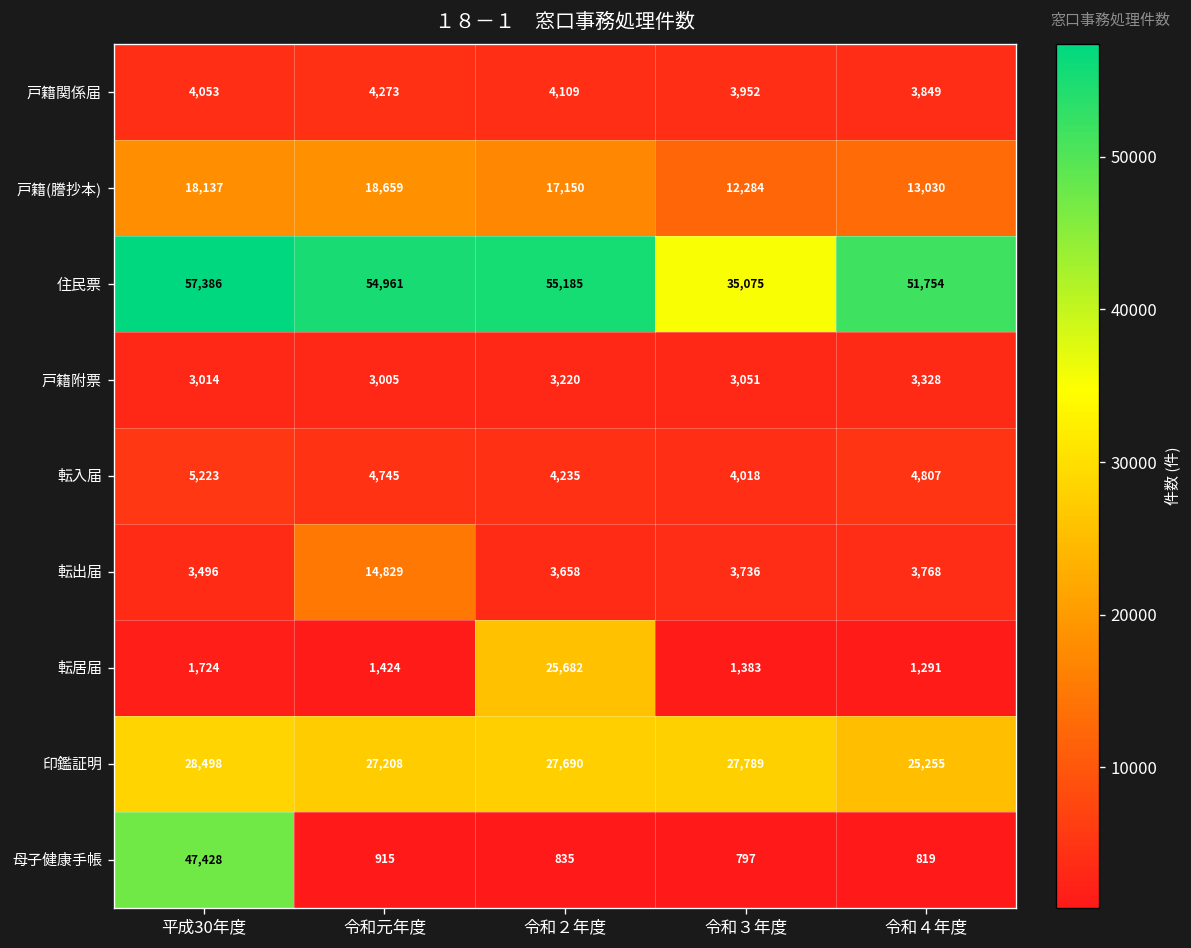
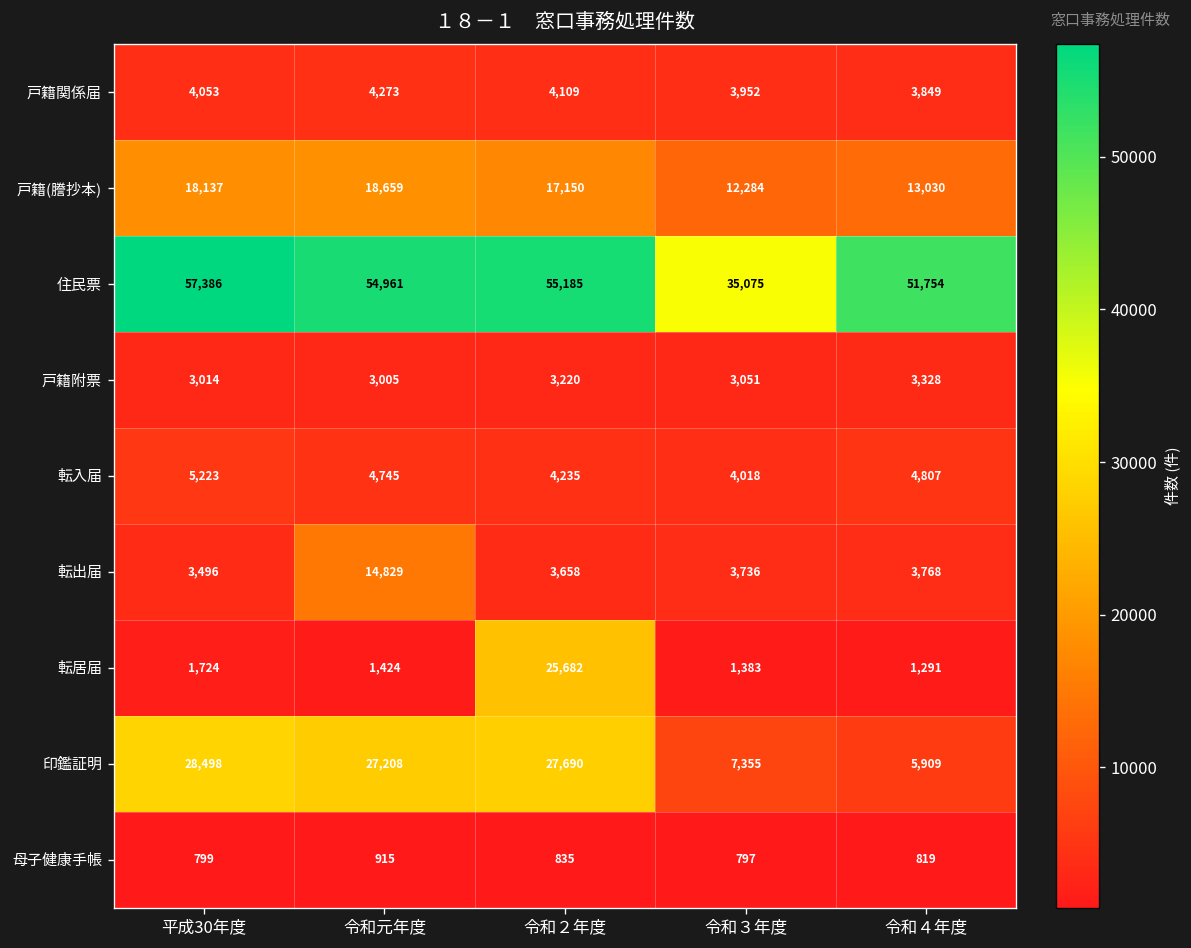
  {
    "戸籍関係届": {
      "平成30年度": "4,053",
      "令和元年度": "4,273",
      "令和２年度": "4,109",
      "令和３年度": "3,952",
      "令和４年度": "3,849"
    },
    "戸籍(謄抄本)": {
      "平成30年度": "18,137",
      "令和元年度": "18,659",
      "令和２年度": "17,150",
      "令和３年度": "12,284",
      "令和４年度": "13,030"
    },
    "住民票": {
      "平成30年度": "57,386",
      "令和元年度": "54,961",
      "令和２年度": "55,185",
      "令和３年度": "35,075",
      "令和４年度": "51,754"
    },
    "戸籍附票": {
      "平成30年度": "3,014",
      "令和元年度": "3,005",
      "令和２年度": "3,220",
      "令和３年度": "3,051",
      "令和４年度": "3,328"
    },
    "転入届": {
      "平成30年度": "5,223",
      "令和元年度": "4,745",
      "令和２年度": "4,235",
      "令和３年度": "4,018",
      "令和４年度": "4,807"
    },
    "転出届": {
      "平成30年度": "3,496",
      "令和元年度": "14,829",
      "令和２年度": "3,658",
      "令和３年度": "3,736",
      "令和４年度": "3,768"
    },
    "転居届": {
      "平成30年度": "1,724",
      "令和元年度": "1,424",
      "令和２年度": "25,682",
      "令和３年度": "1,383",
      "令和４年度": "1,291"
    },
    "印鑑証明": {
      "平成30年度": "28,498",
      "令和元年度": "27,208",
      "令和２年度": "27,690",
-     "令和３年度": "27,789",
-     "令和４年度": "25,255"
+     "令和３年度": "7,355",
+     "令和４年度": "5,909"
    },
    "母子健康手帳": {
-     "平成30年度": "47,428",
+     "平成30年度": "799",
      "令和元年度": "915",
      "令和２年度": "835",
      "令和３年度": "797",
      "令和４年度": "819"
    }
  }
